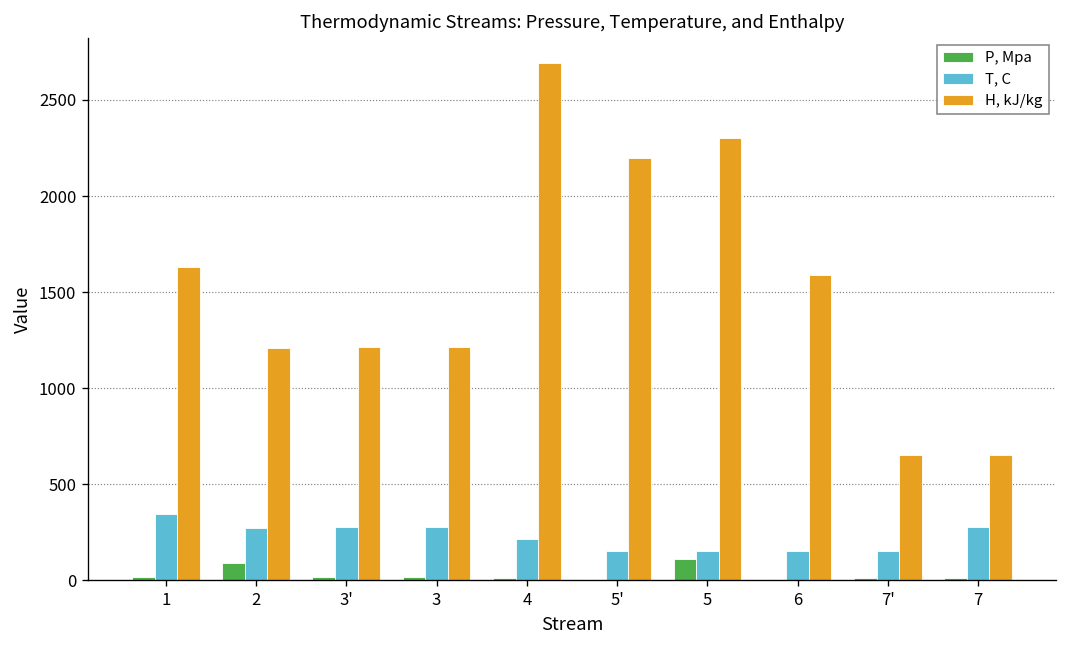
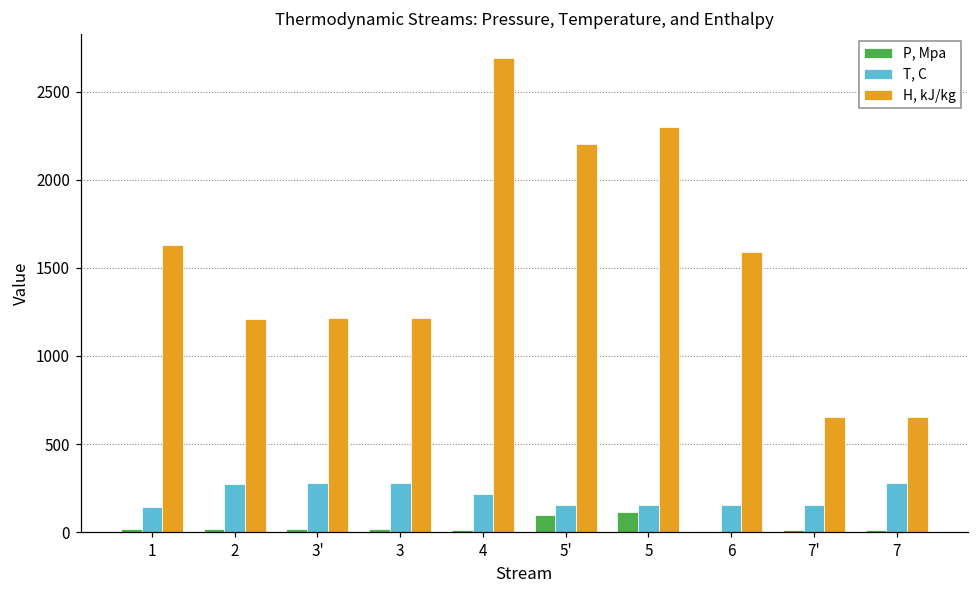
  {
    "P, Mpa": {
-     "2": 90,
-     "5'": 0,
+     "2": 20,
+     "5'": 100,
      "5": 110
    },
    "T, C": {
-     "1": 340,
+     "1": 140,
      "2": 280,
      "3'": 280,
      "3": 280,
      "4": 220,
      "5'": 150,
      "5": 150,
      "6": 150,
      "7'": 150,
      "7": 280
    },
    "H, kJ/kg": {
      "1": 1630,
      "2": 1210,
      "3'": 1210,
      "3": 1210,
      "4": 2690,
      "5'": 2200,
      "5": 2300,
      "6": 1590,
      "7'": 650,
      "7": 650
    }
  }
